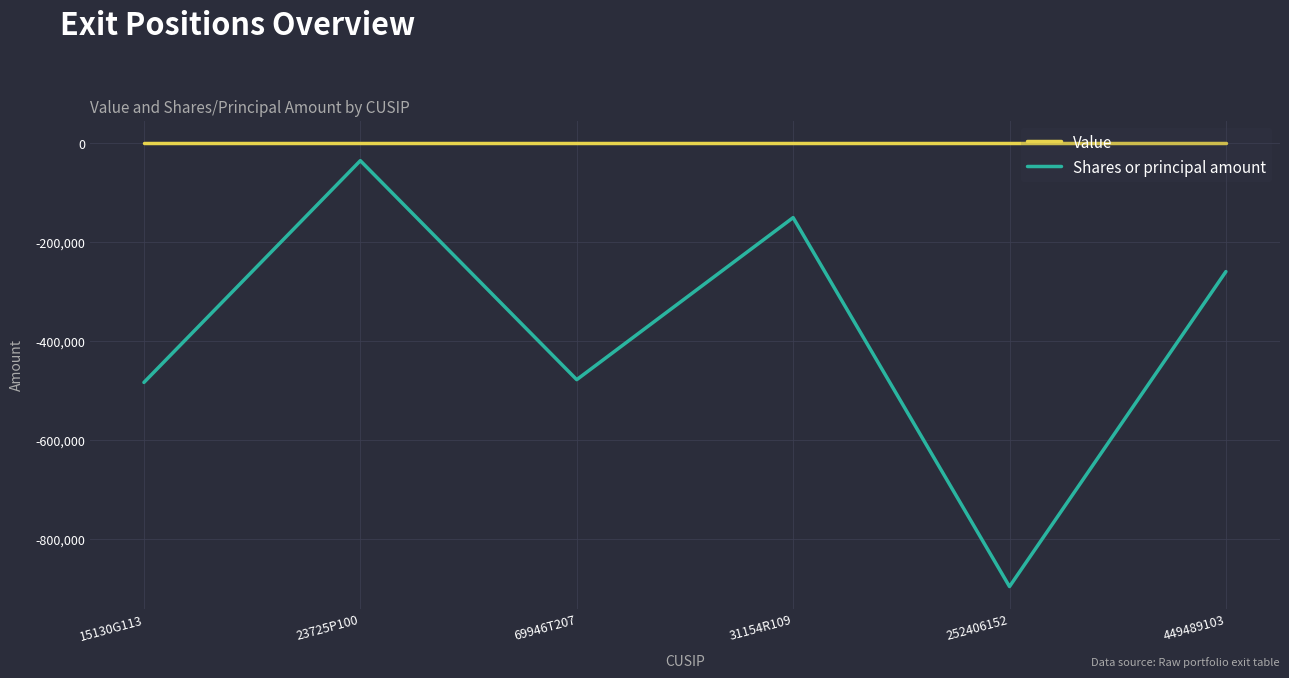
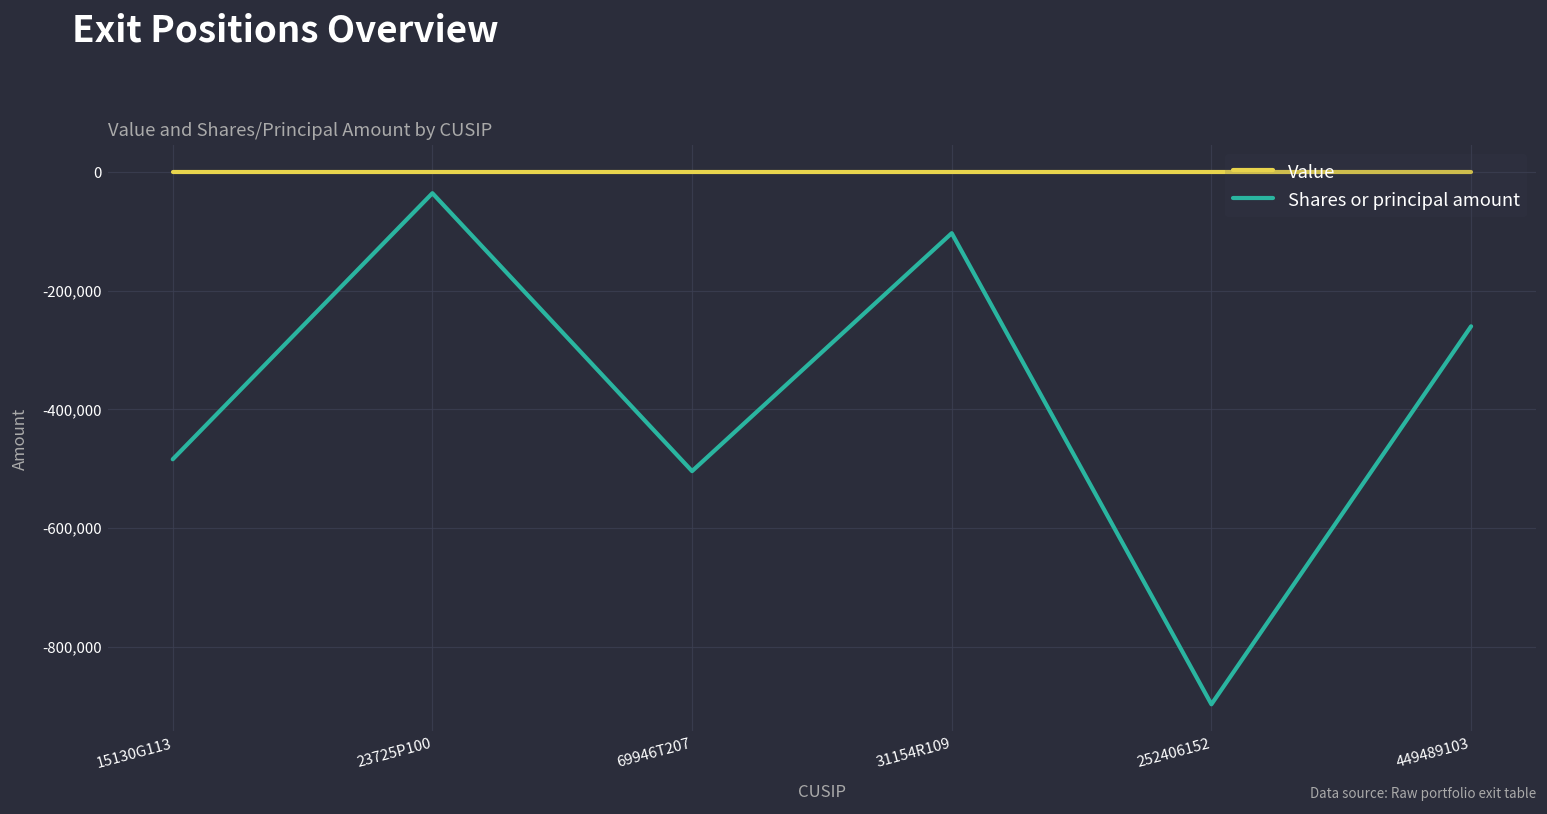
  {
    "Value": {
      "15130G113": "0",
      "23725P100": "0",
      "69946T207": "0",
      "31154R109": "0",
      "252406152": "0"
    },
    "Shares or principal amount": {
      "15130G113": "-480,000",
      "23725P100": "-40,000",
-     "69946T207": "-480,000",
-     "31154R109": "-150,000",
+     "69946T207": "-500,000",
+     "31154R109": "-100,000",
      "252406152": "-900,000",
      "449489103": "-260,000"
    }
  }
